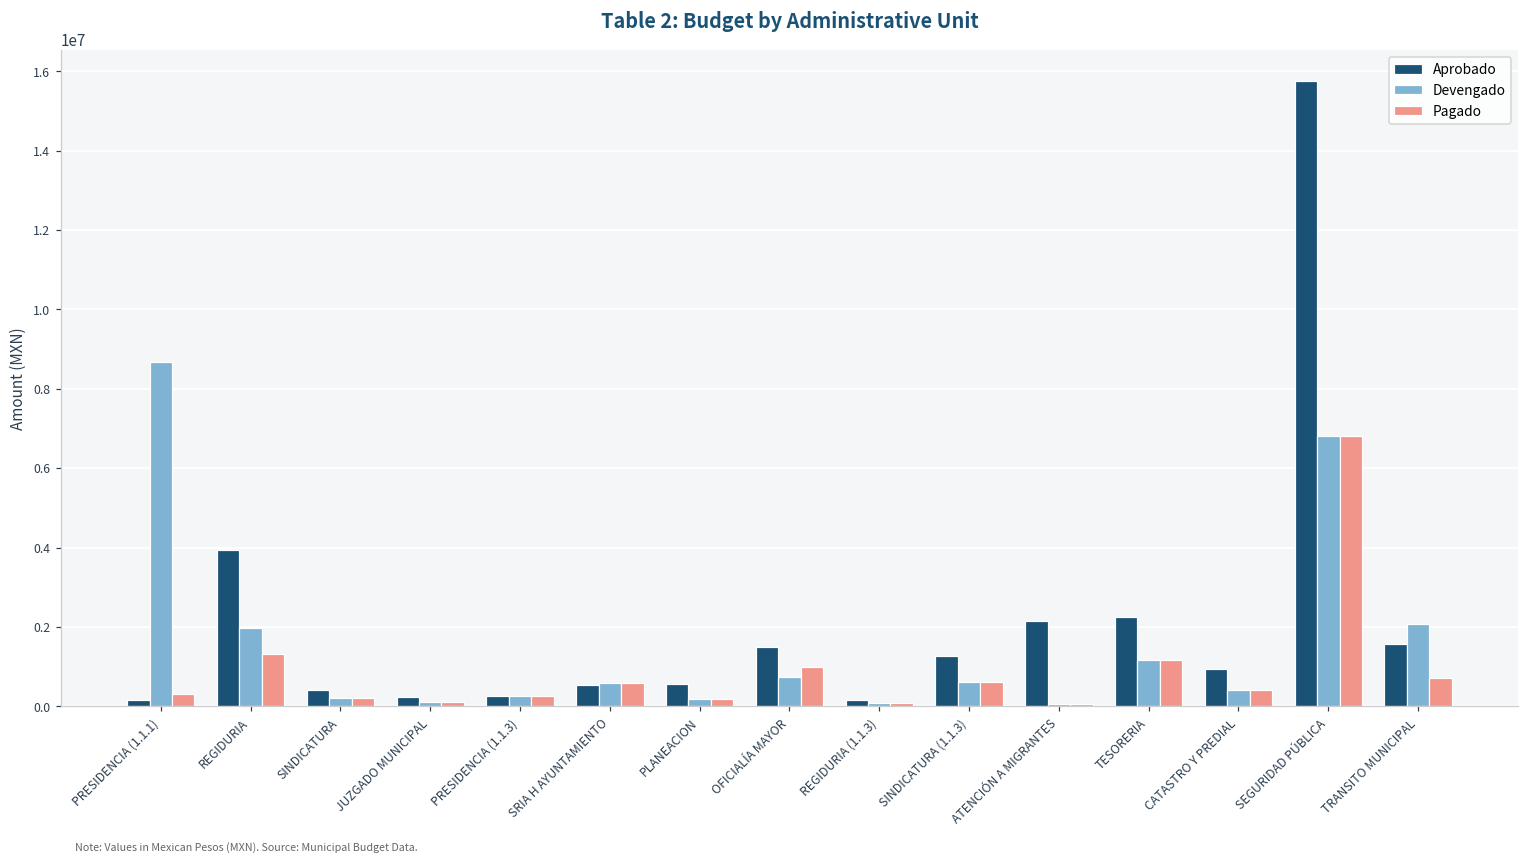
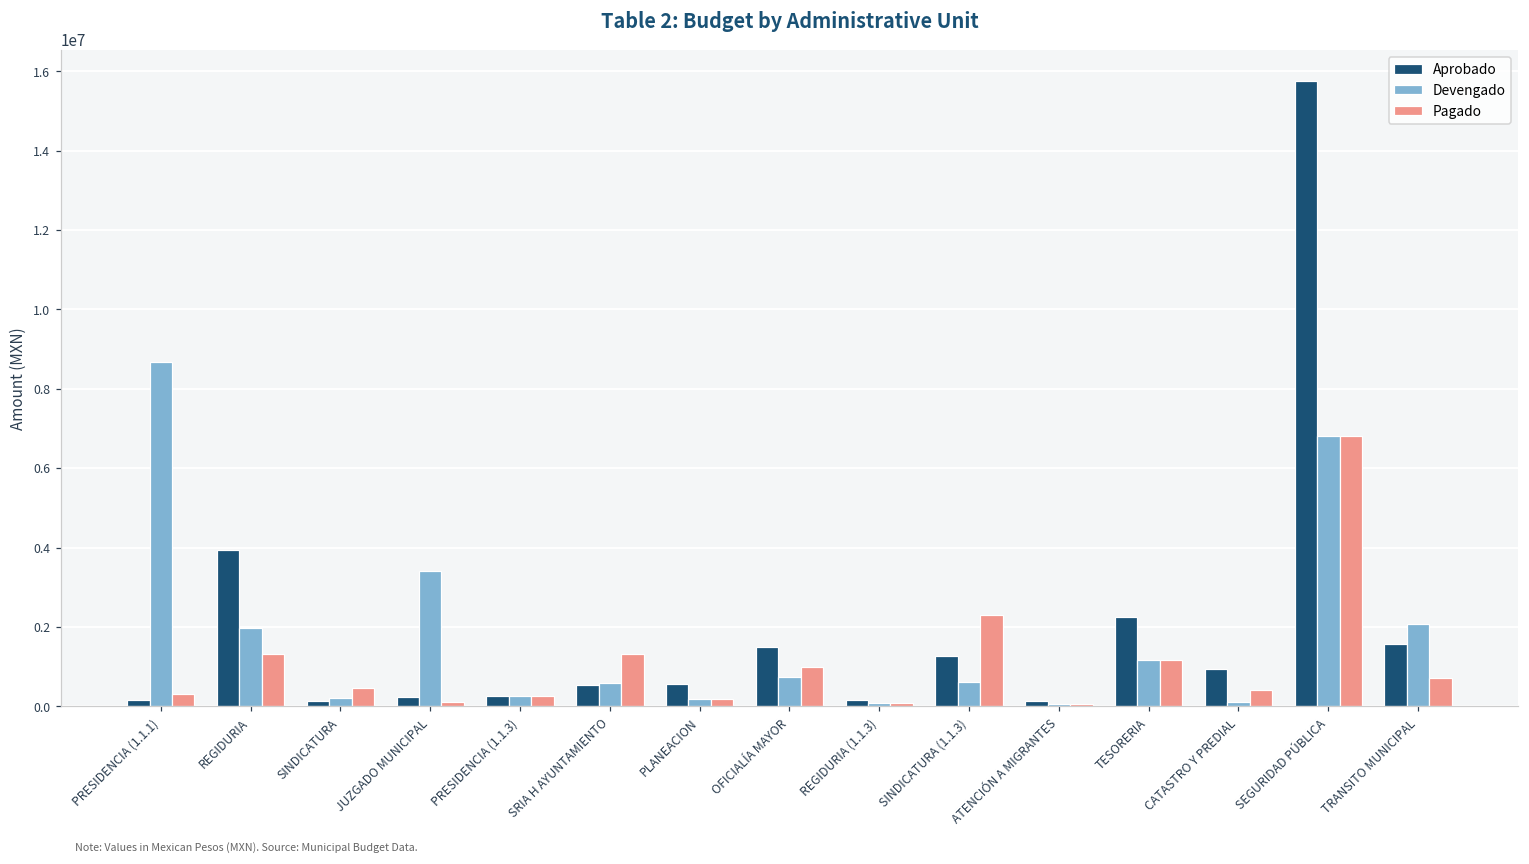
  {
    "Aprobado": {
      "PRESIDENCIA (1.1.1)": 200000,
      "REGIDURIA": 3900000,
-     "SINDICATURA": 400000,
+     "SINDICATURA": 100000,
      "JUZGADO MUNICIPAL": 200000,
      "PRESIDENCIA (1.1.3)": 300000,
      "SRIA H AYUNTAMIENTO": 500000,
      "PLANEACION": 600000,
      "OFICIALÍA MAYOR": 1500000,
      "REGIDURIA (1.1.3)": 200000,
      "SINDICATURA (1.1.3)": 1300000,
-     "ATENCIÓN A MIGRANTES": 2100000,
+     "ATENCIÓN A MIGRANTES": 100000,
      "TESORERIA": 2300000,
      "CATASTRO Y PREDIAL": 1000000,
      "SEGURIDAD PÚBLICA": 15700000,
      "TRANSITO MUNICIPAL": 1600000
    },
    "Devengado": {
      "PRESIDENCIA (1.1.1)": 8700000,
      "REGIDURIA": 2000000,
      "SINDICATURA": 200000,
-     "JUZGADO MUNICIPAL": 100000,
+     "JUZGADO MUNICIPAL": 3400000,
      "PRESIDENCIA (1.1.3)": 300000,
      "SRIA H AYUNTAMIENTO": 600000,
      "PLANEACION": 200000,
      "OFICIALÍA MAYOR": 700000,
      "REGIDURIA (1.1.3)": 100000,
      "SINDICATURA (1.1.3)": 600000,
      "TESORERIA": 1200000,
-     "CATASTRO Y PREDIAL": 400000,
+     "CATASTRO Y PREDIAL": 100000,
      "SEGURIDAD PÚBLICA": 6800000,
      "TRANSITO MUNICIPAL": 2100000
    },
    "Pagado": {
      "PRESIDENCIA (1.1.1)": 300000,
      "REGIDURIA": 1300000,
-     "SINDICATURA": 200000,
+     "SINDICATURA": 500000,
      "JUZGADO MUNICIPAL": 100000,
      "PRESIDENCIA (1.1.3)": 300000,
-     "SRIA H AYUNTAMIENTO": 600000,
+     "SRIA H AYUNTAMIENTO": 1300000,
      "PLANEACION": 200000,
      "OFICIALÍA MAYOR": 1000000,
      "REGIDURIA (1.1.3)": 100000,
-     "SINDICATURA (1.1.3)": 600000,
+     "SINDICATURA (1.1.3)": 2300000,
      "TESORERIA": 1200000,
      "CATASTRO Y PREDIAL": 400000,
      "SEGURIDAD PÚBLICA": 6800000,
      "TRANSITO MUNICIPAL": 700000
    }
  }
